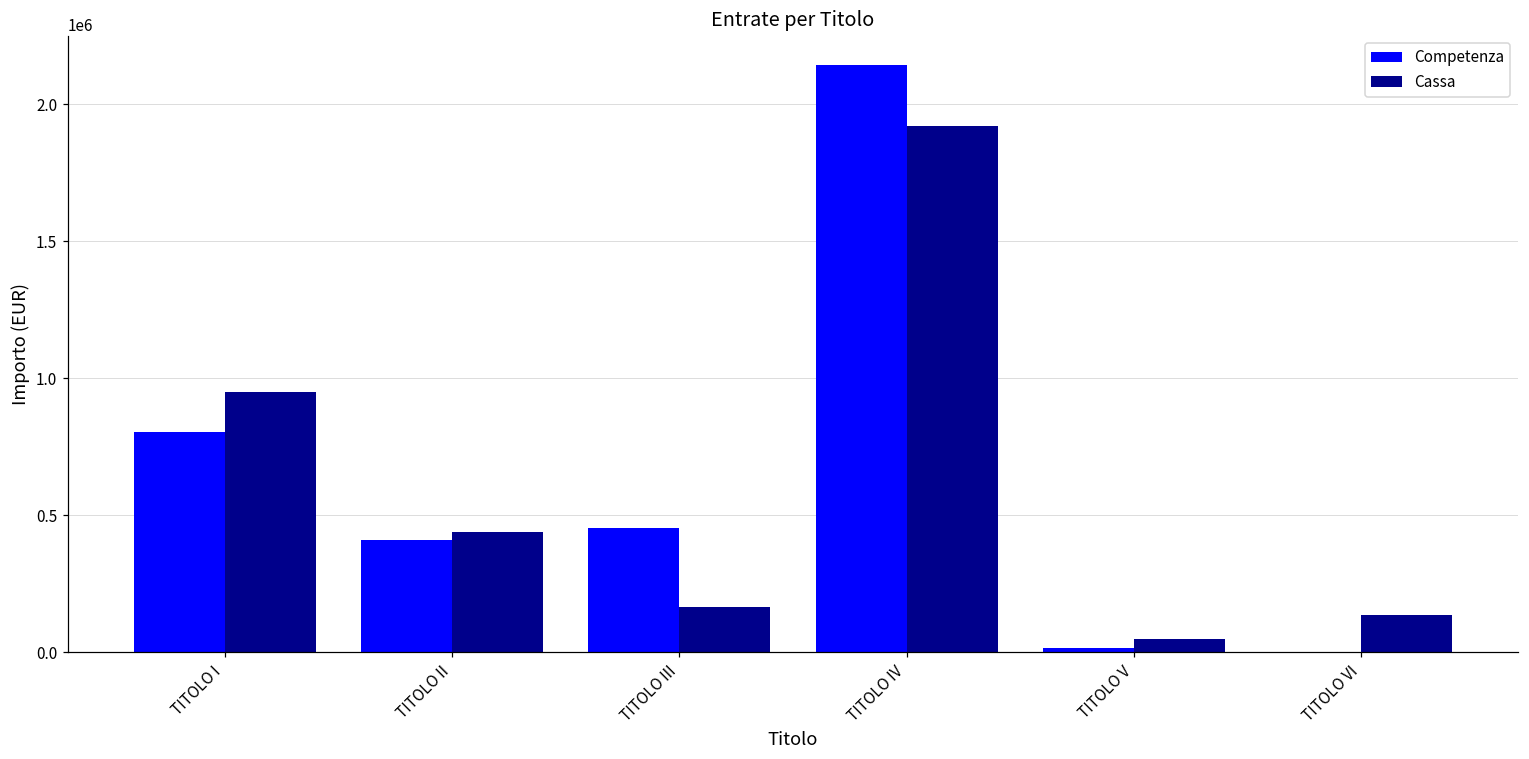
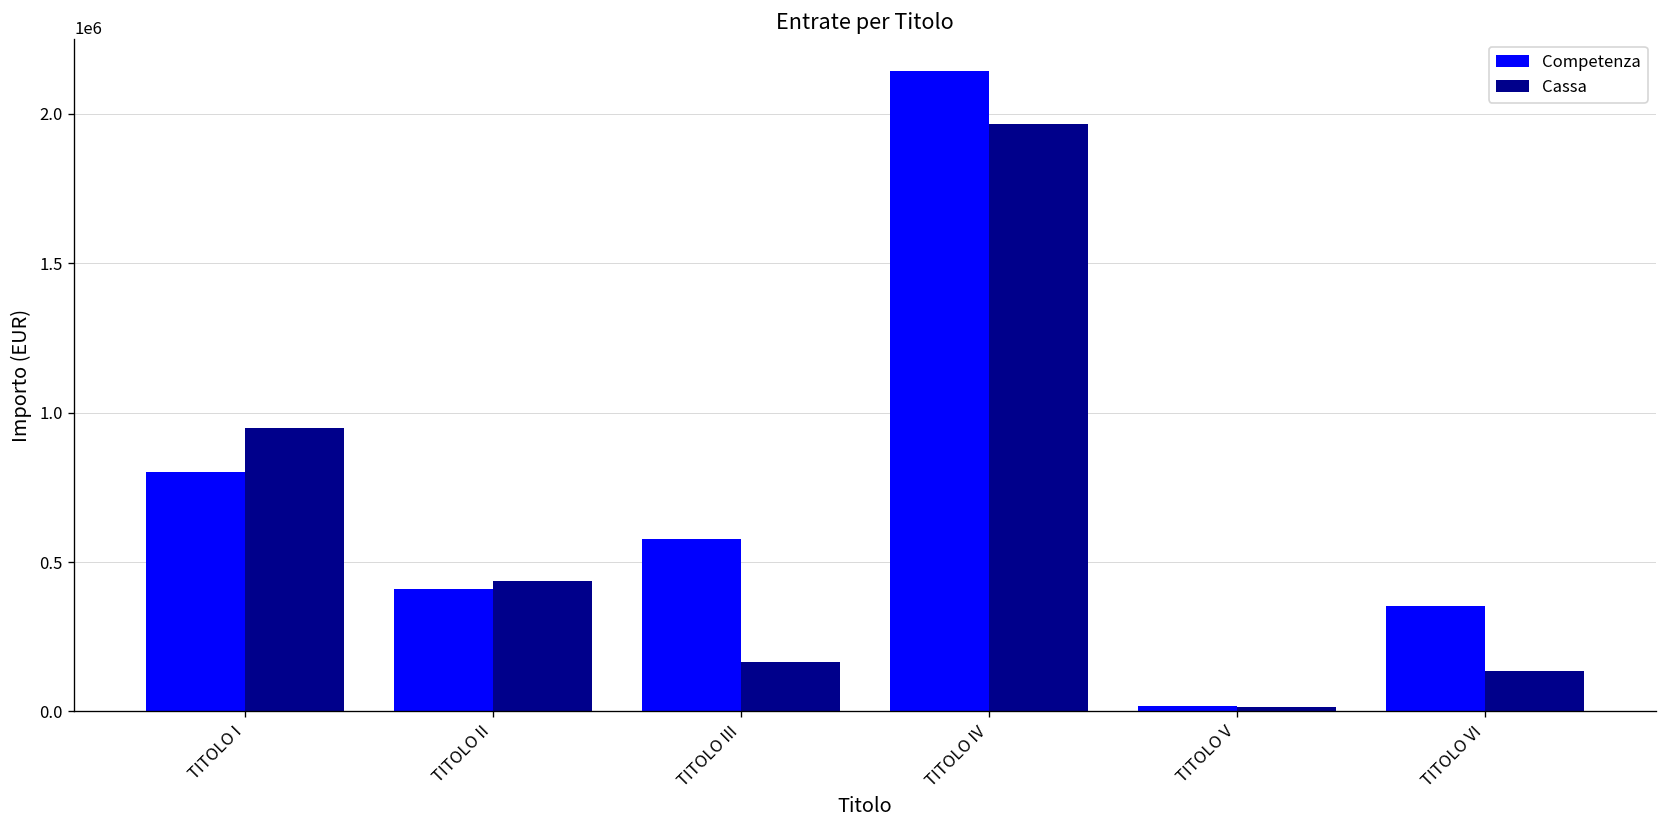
  {
    "Competenza": {
      "TITOLO I": 800000,
      "TITOLO II": 410000,
-     "TITOLO III": 450000,
+     "TITOLO III": 580000,
      "TITOLO IV": 2140000,
      "TITOLO V": 20000,
-     "TITOLO VI": 0
+     "TITOLO VI": 350000
    },
    "Cassa": {
      "TITOLO I": 950000,
      "TITOLO II": 440000,
      "TITOLO III": 160000,
-     "TITOLO IV": 1920000,
-     "TITOLO V": 50000,
+     "TITOLO IV": 1970000,
+     "TITOLO V": 20000,
      "TITOLO VI": 130000
    }
  }
